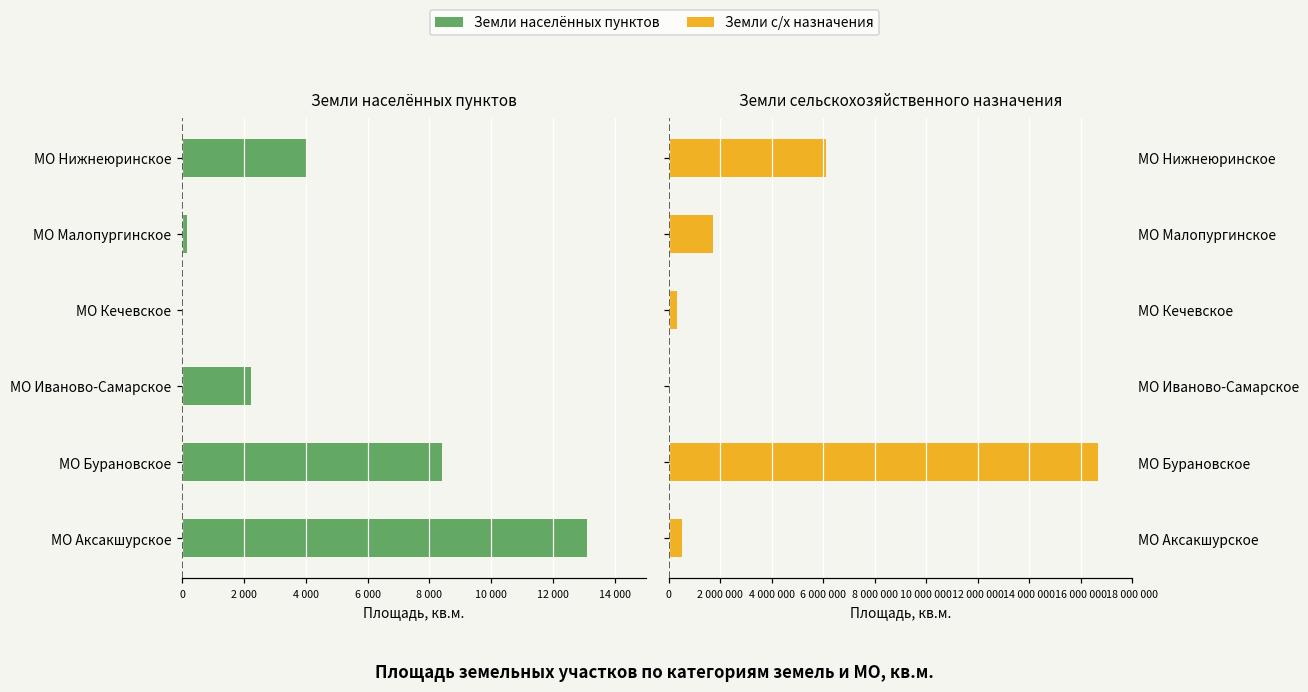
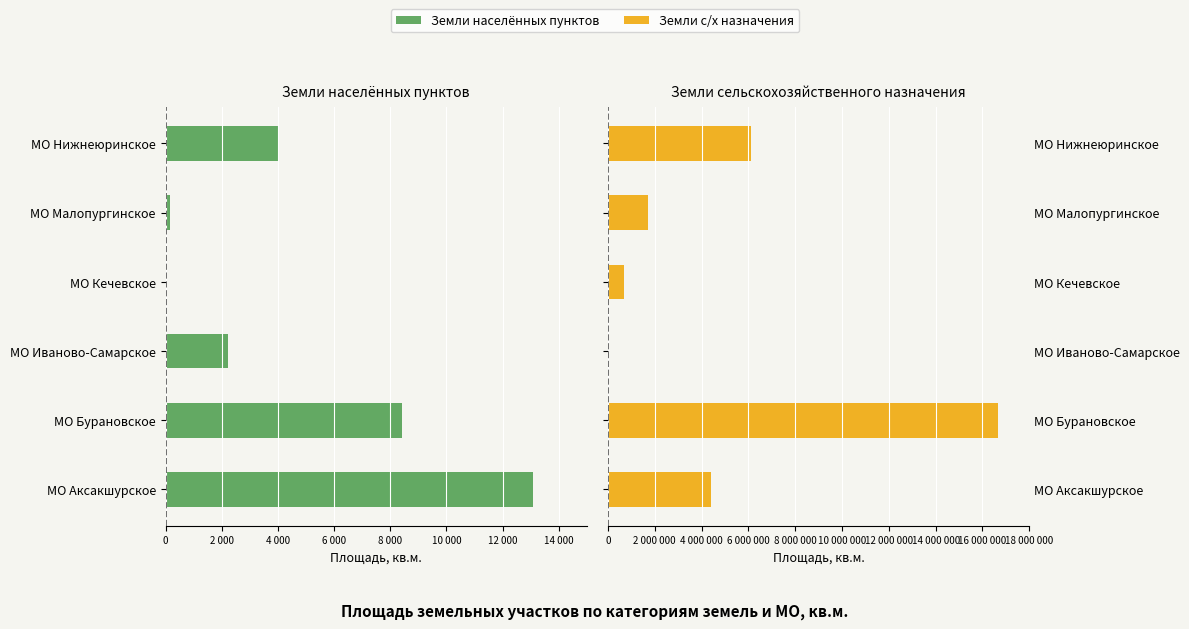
  {
    "Земли сельскохозяйственного назначения": {
      "МО Нижнеюринское": 6100000,
      "МО Малопургинское": 1700000,
-     "МО Кечевское": 300000,
+     "МО Кечевское": 700000,
      "МО Иваново-Самарское": 0,
      "МО Бурановское": 16700000,
-     "МО Аксакшурское": 500000
+     "МО Аксакшурское": 4400000
    }
  }
